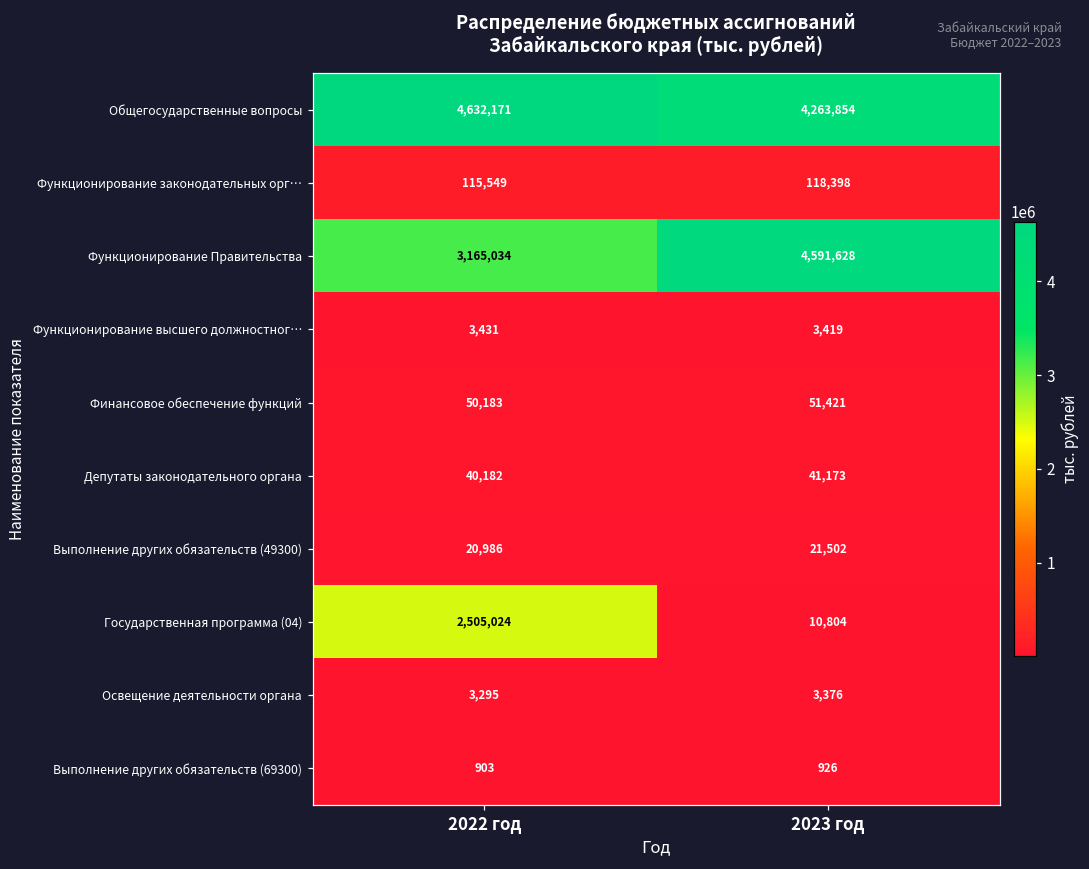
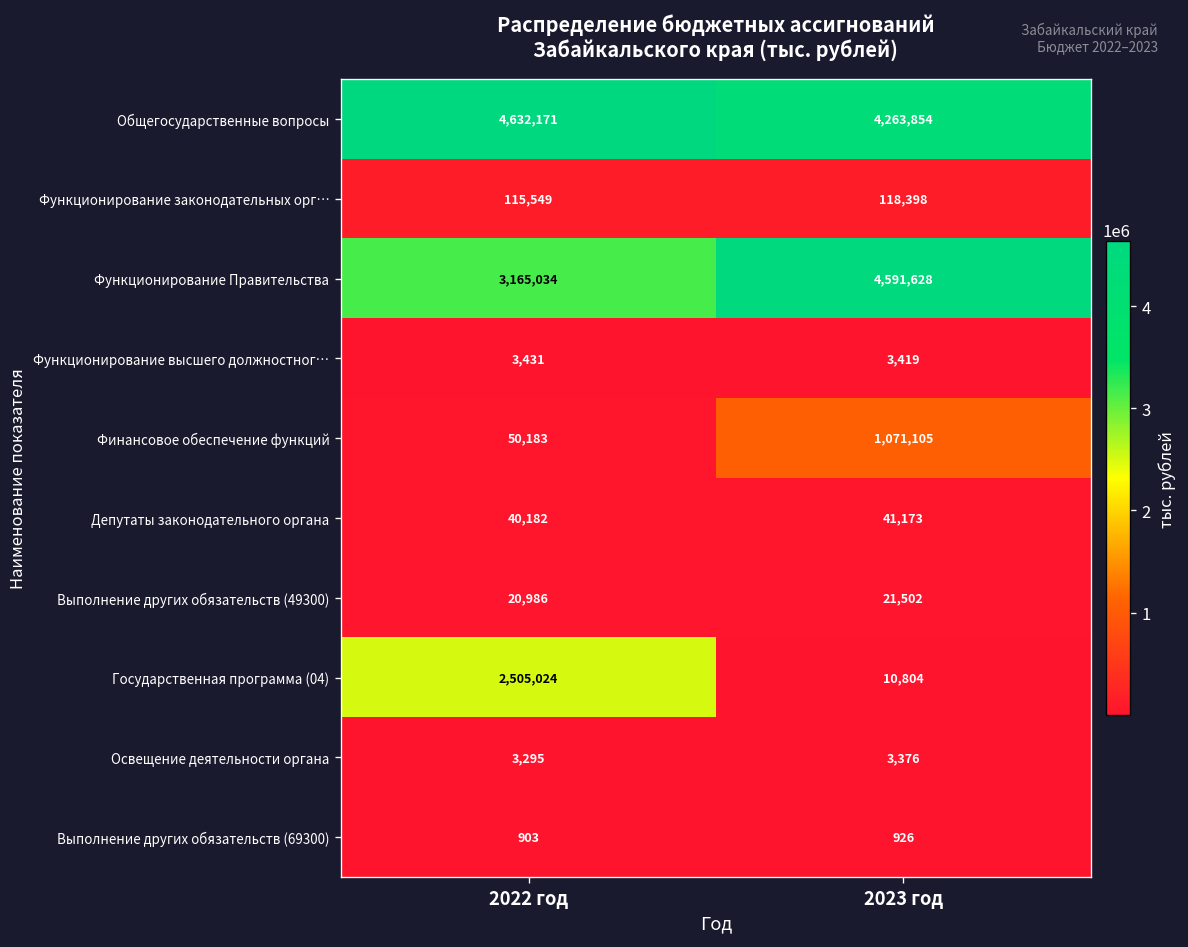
  {
    "Общегосударственные вопросы": {
      "2022 год": "4,632,171",
      "2023 год": "4,263,854"
    },
    "Функционирование законодательных орг…": {
      "2022 год": "115,549",
      "2023 год": "118,398"
    },
    "Функционирование Правительства": {
      "2022 год": "3,165,034",
      "2023 год": "4,591,628"
    },
    "Функционирование высшего должностног…": {
      "2022 год": "3,431",
      "2023 год": "3,419"
    },
    "Финансовое обеспечение функций": {
      "2022 год": "50,183",
-     "2023 год": "51,421"
+     "2023 год": "1,071,105"
    },
    "Депутаты законодательного органа": {
      "2022 год": "40,182",
      "2023 год": "41,173"
    },
    "Выполнение других обязательств (49300)": {
      "2022 год": "20,986",
      "2023 год": "21,502"
    },
    "Государственная программа (04)": {
      "2022 год": "2,505,024",
      "2023 год": "10,804"
    },
    "Освещение деятельности органа": {
      "2022 год": "3,295",
      "2023 год": "3,376"
    },
    "Выполнение других обязательств (69300)": {
      "2022 год": "903",
      "2023 год": "926"
    }
  }
